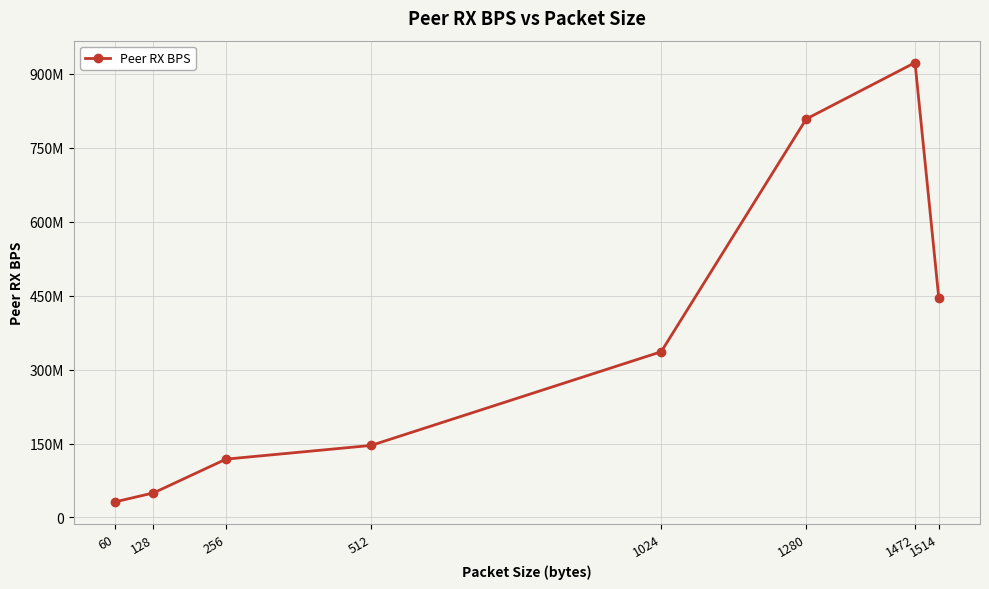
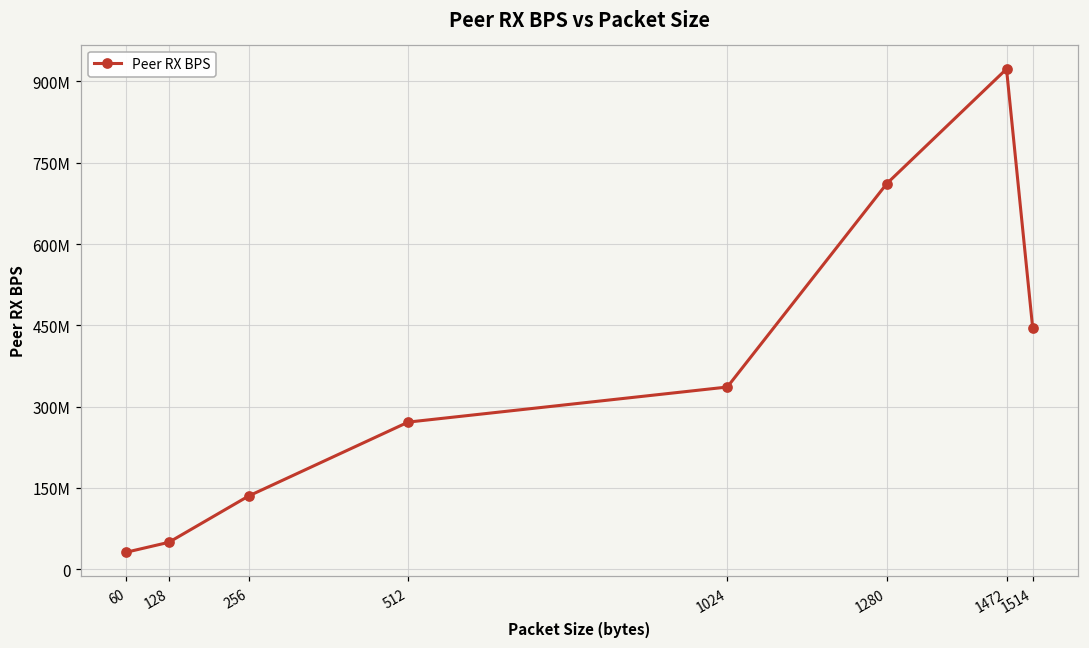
  {
    "60": 30000000,
    "128": 50000000,
-   "256": 120000000,
-   "512": 150000000,
+   "256": 140000000,
+   "512": 270000000,
    "1024": 340000000,
-   "1280": 810000000,
+   "1280": 710000000,
    "1472": 920000000,
    "1514": 450000000
  }
